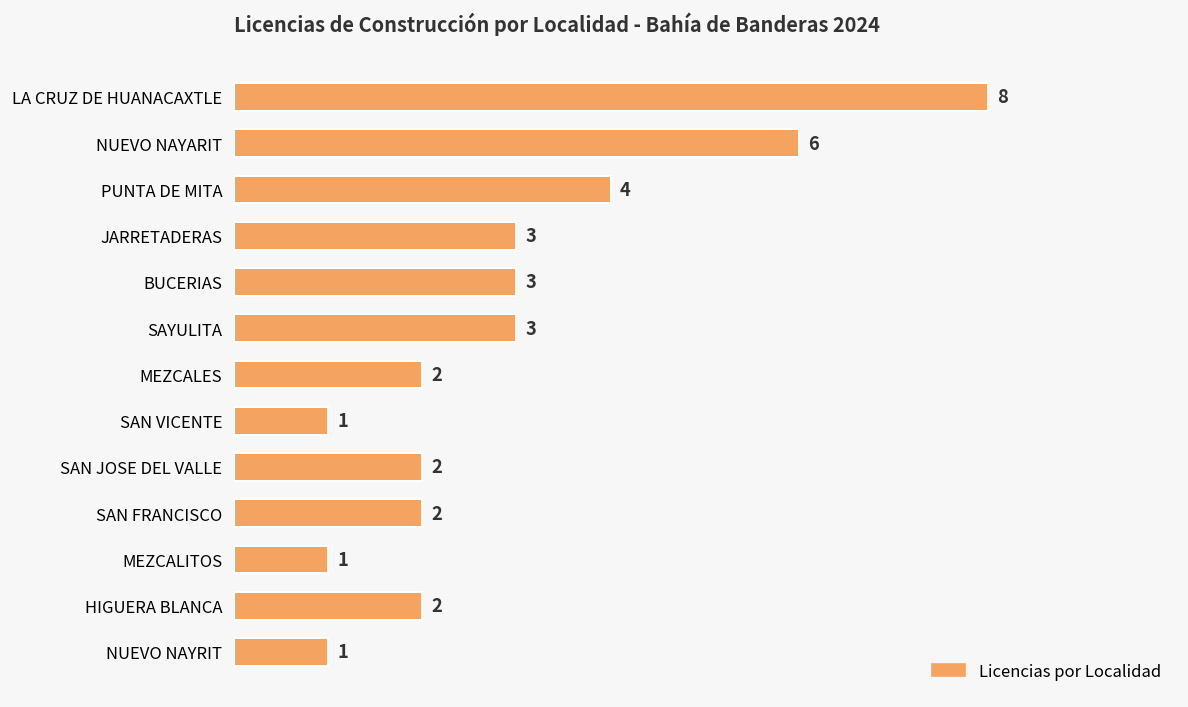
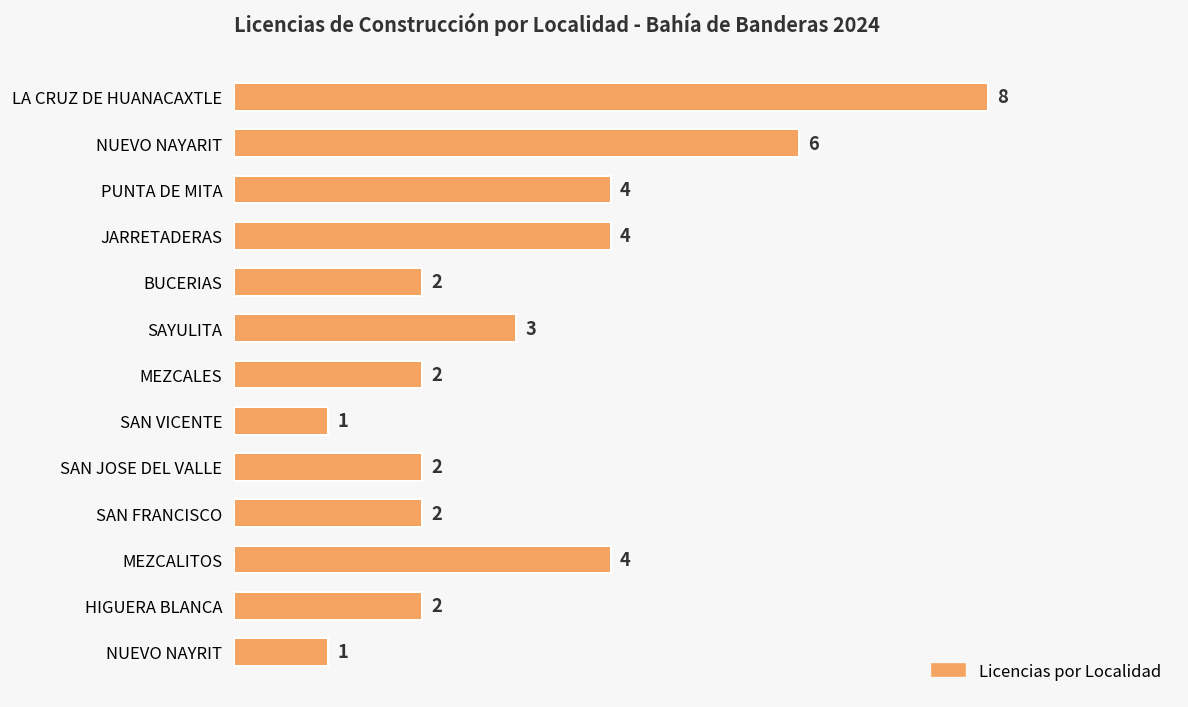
  {
    "LA CRUZ DE HUANACAXTLE": 8,
    "NUEVO NAYARIT": 6,
    "PUNTA DE MITA": 4,
-   "JARRETADERAS": 3,
-   "BUCERIAS": 3,
+   "JARRETADERAS": 4,
+   "BUCERIAS": 2,
    "SAYULITA": 3,
    "MEZCALES": 2,
    "SAN VICENTE": 1,
    "SAN JOSE DEL VALLE": 2,
    "SAN FRANCISCO": 2,
-   "MEZCALITOS": 1,
+   "MEZCALITOS": 4,
    "HIGUERA BLANCA": 2,
    "NUEVO NAYRIT": 1
  }
